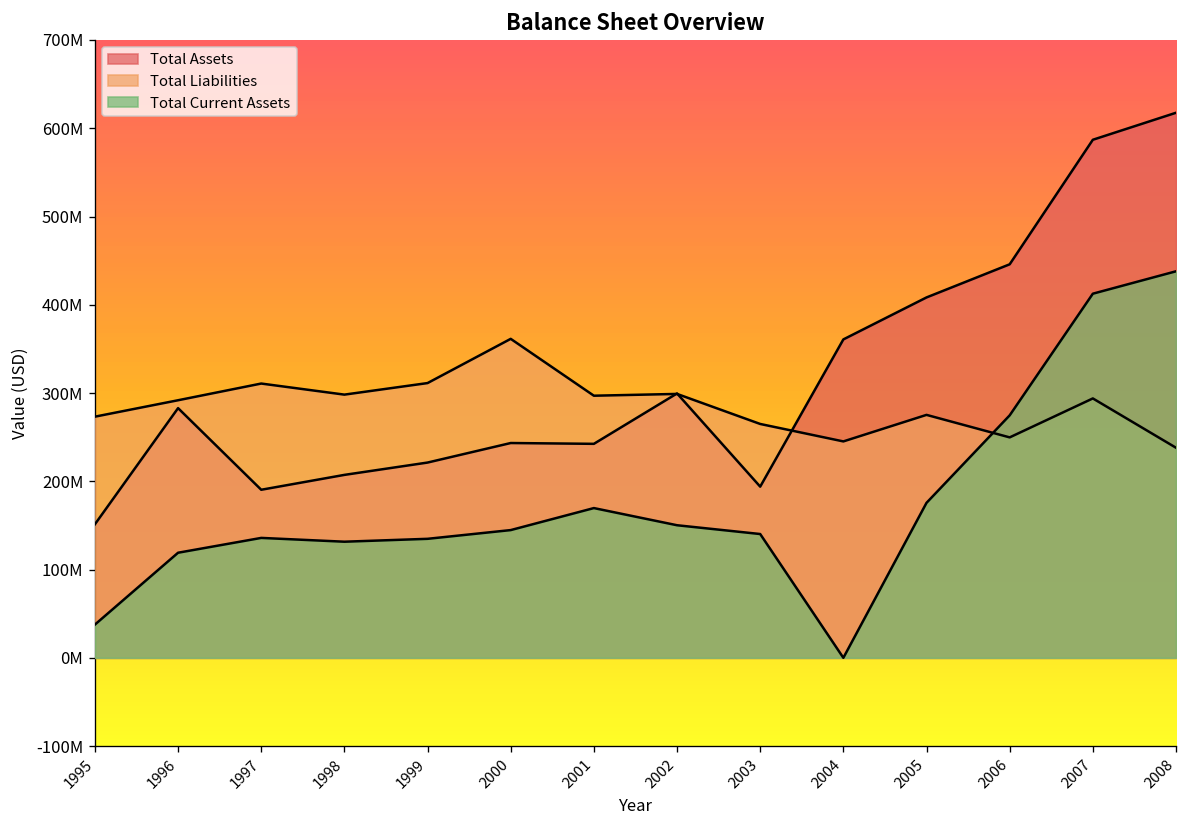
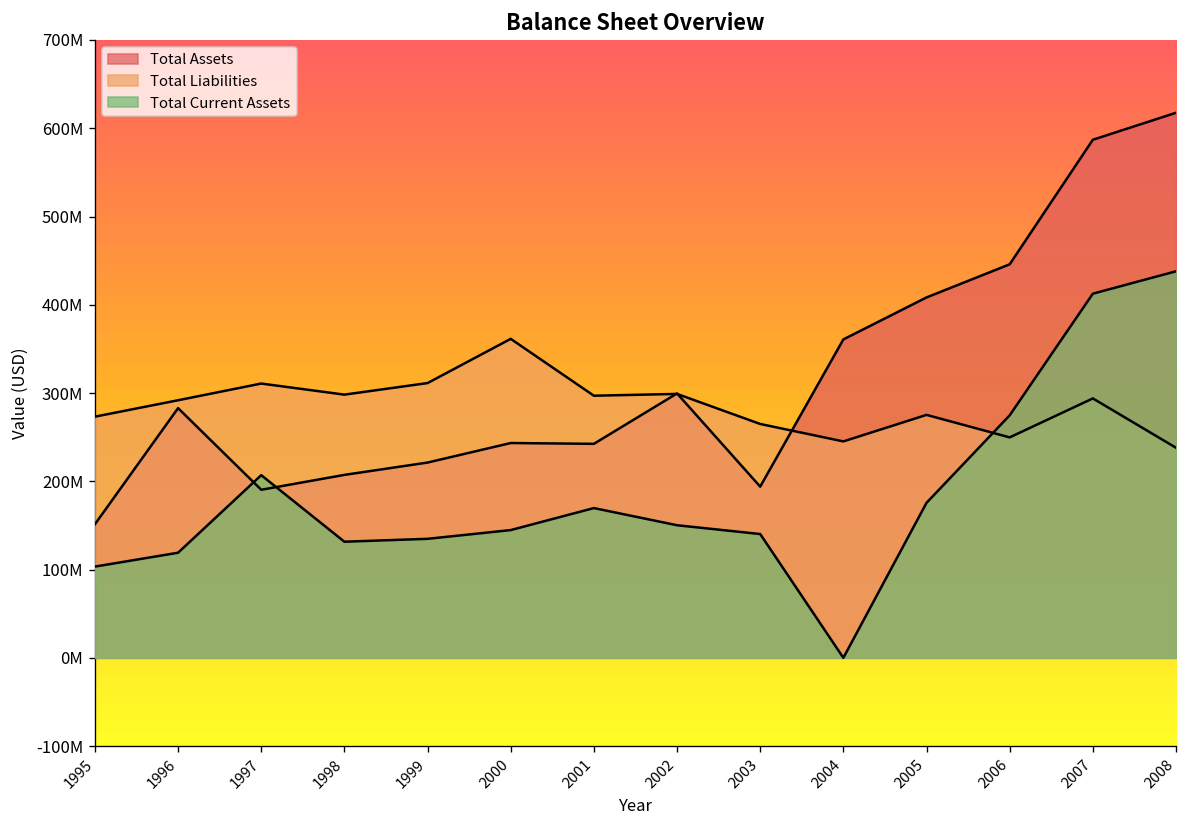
  {
    "Total Assets": {
      "1995": 150000000,
      "1996": 280000000,
      "1997": 190000000,
      "1998": 210000000,
      "1999": 220000000,
      "2000": 240000000,
      "2001": 240000000,
      "2003": 190000000,
      "2004": 360000000,
      "2005": 410000000,
      "2006": 450000000,
      "2007": 590000000,
      "2008": 620000000
    },
    "Total Liabilities": {
      "1995": 270000000,
      "1996": 290000000,
      "1997": 310000000,
      "1998": 300000000,
      "1999": 310000000,
      "2000": 360000000,
      "2001": 300000000,
      "2003": 260000000,
      "2004": 250000000,
      "2005": 280000000,
      "2006": 250000000,
      "2007": 290000000,
      "2008": 240000000
    },
    "Total Current Assets": {
-     "1995": 40000000,
+     "1995": 100000000,
      "1996": 120000000,
-     "1997": 140000000,
+     "1997": 210000000,
      "1998": 130000000,
      "1999": 130000000,
      "2000": 140000000,
      "2001": 170000000,
      "2002": 150000000,
      "2003": 140000000,
      "2004": 0,
      "2005": 180000000,
      "2006": 270000000,
      "2007": 410000000,
      "2008": 440000000
    }
  }
